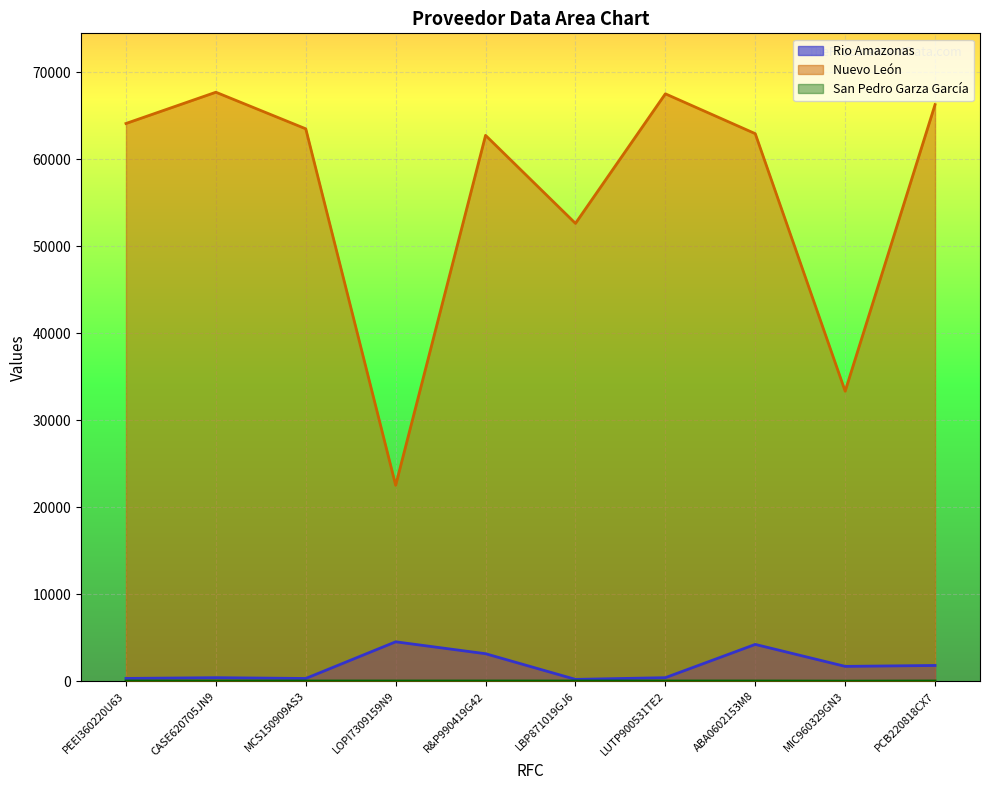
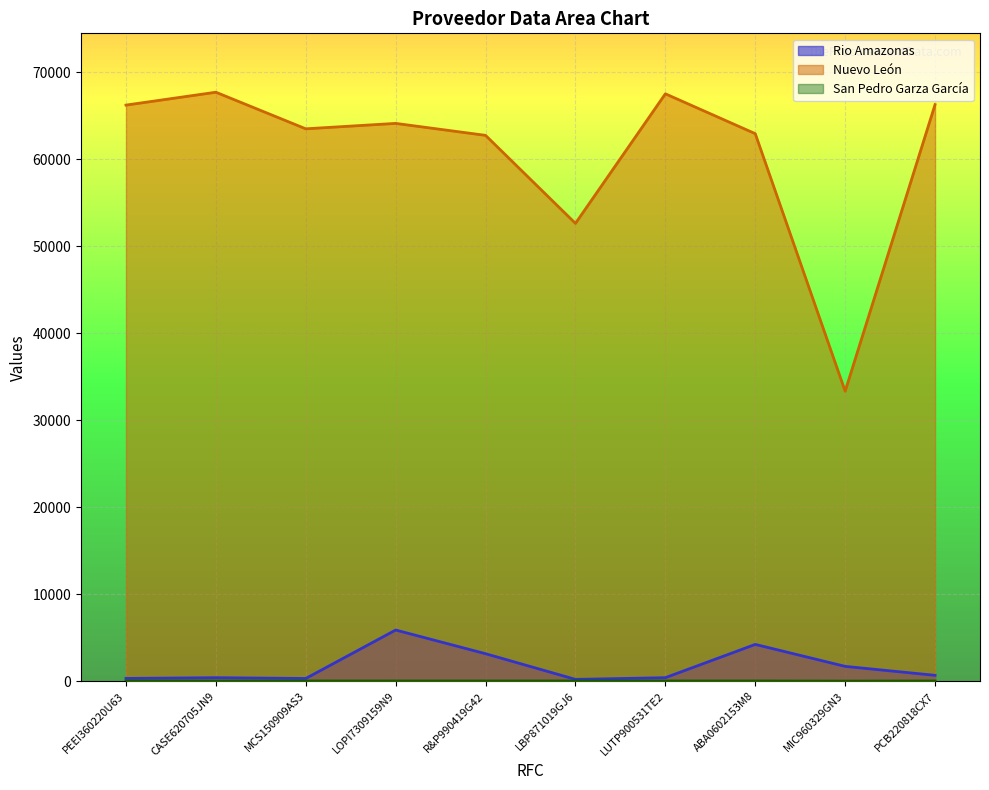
  {
    "Rio Amazonas": {
      "PEEI360220U63": 0,
      "CASE620705JN9": 0,
-     "LOPI7309159N9": 5000,
+     "LOPI7309159N9": 6000,
      "R&P990419G42": 3000,
      "LUTP900531TE2": 0,
      "ABA0602153M8": 4000,
      "MIC960329GN3": 2000,
-     "PCB220818CX7": 2000
+     "PCB220818CX7": 1000
    },
    "Nuevo León": {
-     "PEEI360220U63": 64000,
+     "PEEI360220U63": 66000,
      "CASE620705JN9": 68000,
      "MCS150909AS3": 63000,
-     "LOPI7309159N9": 23000,
+     "LOPI7309159N9": 64000,
      "R&P990419G42": 63000,
      "LBP871019GJ6": 53000,
      "LUTP900531TE2": 68000,
      "ABA0602153M8": 63000,
      "MIC960329GN3": 33000,
      "PCB220818CX7": 66000
    },
    "San Pedro Garza García": {
      "PEEI360220U63": 0,
      "CASE620705JN9": 0,
      "LOPI7309159N9": 0,
      "R&P990419G42": 0,
      "LUTP900531TE2": 0,
      "ABA0602153M8": 0,
      "MIC960329GN3": 0,
      "PCB220818CX7": 0
    }
  }
